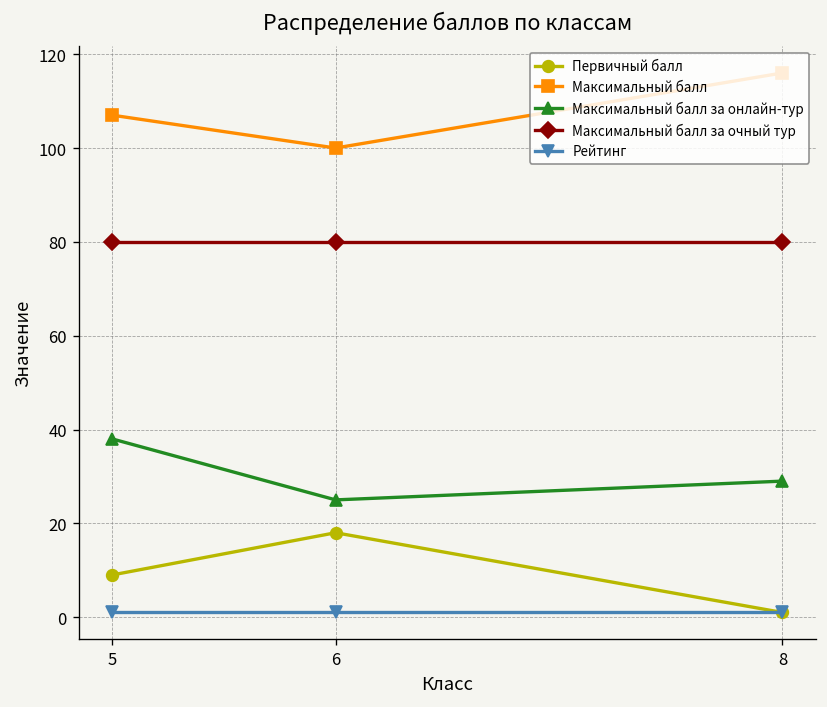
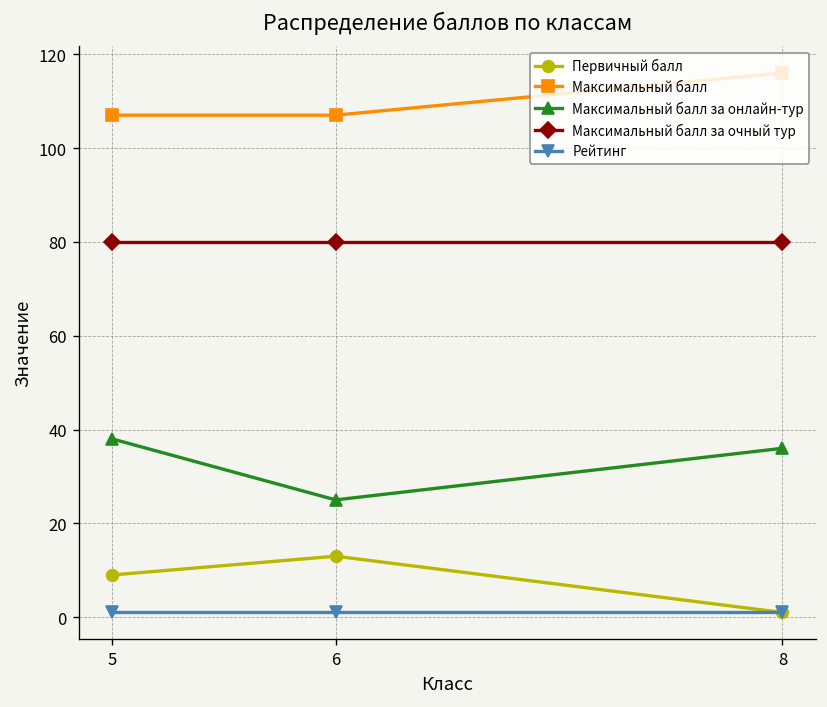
  {
    "Первичный балл": {
      "5": 9,
-     "6": 18
+     "6": 13
    },
    "Максимальный балл": {
      "5": 107,
-     "6": 100
+     "6": 107
    },
    "Максимальный балл за онлайн-тур": {
      "5": 38,
      "6": 25,
-     "8": 29
+     "8": 36
    },
    "Максимальный балл за очный тур": {
      "5": 80,
      "6": 80,
      "8": 80
    },
    "Рейтинг": {
      "5": 1,
      "6": 1
    }
  }
